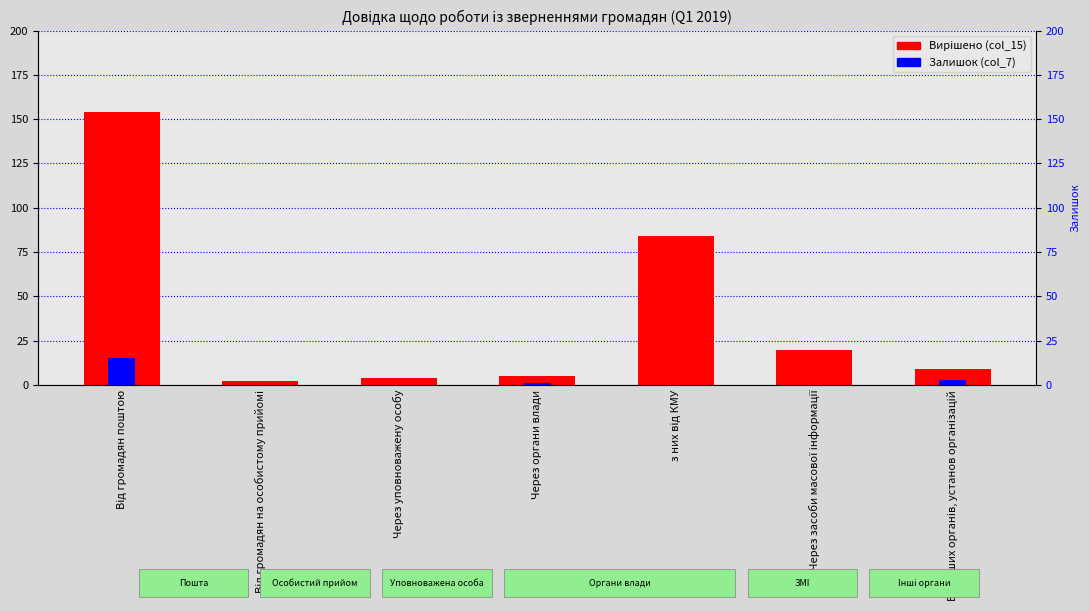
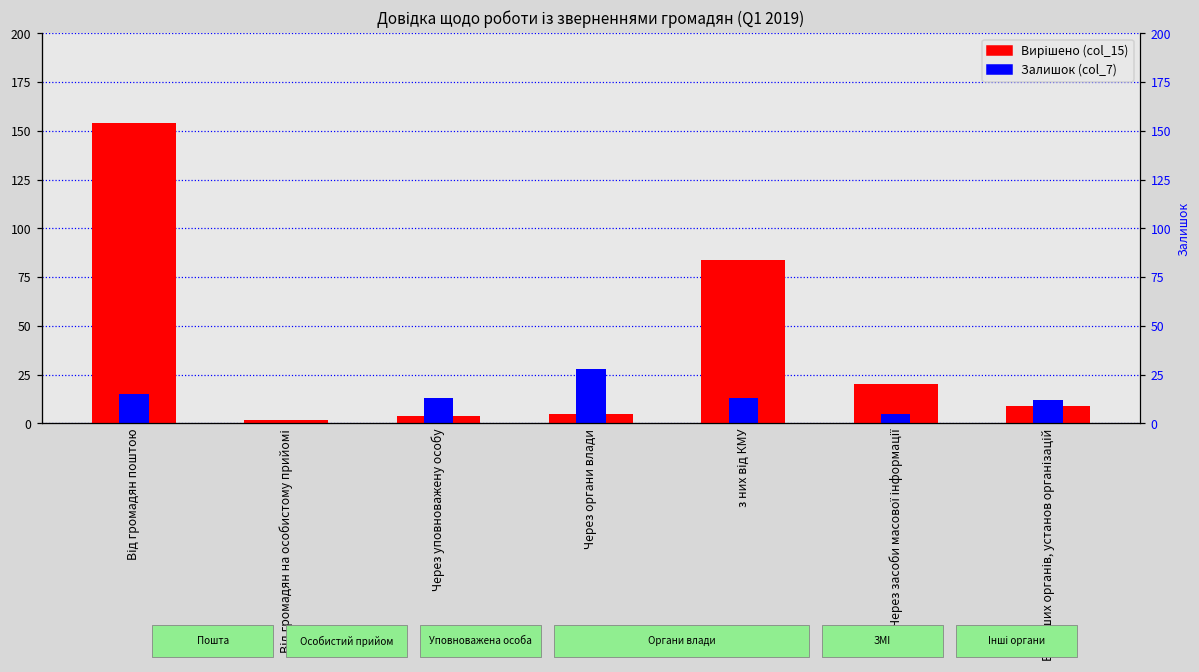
  {
    "Вирішено (col_15)": {
      "Від громадян поштою": 154,
      "Від громадян на особистому прийомі": 2,
      "з них від КМУ": 84,
      "Через засоби масової інформації": 20
    },
    "Залишок (col_7)": {
      "Від громадян на особистому прийомі": 0,
-     "Через уповноважену особу": 0,
-     "Через органи влади": 1,
-     "з них від КМУ": 0,
-     "Через засоби масової інформації": 0,
-     "Від інших органів, установ організацій": 3
+     "Через уповноважену особу": 13,
+     "Через органи влади": 28,
+     "з них від КМУ": 13,
+     "Через засоби масової інформації": 5,
+     "Від інших органів, установ організацій": 12
    }
  }
